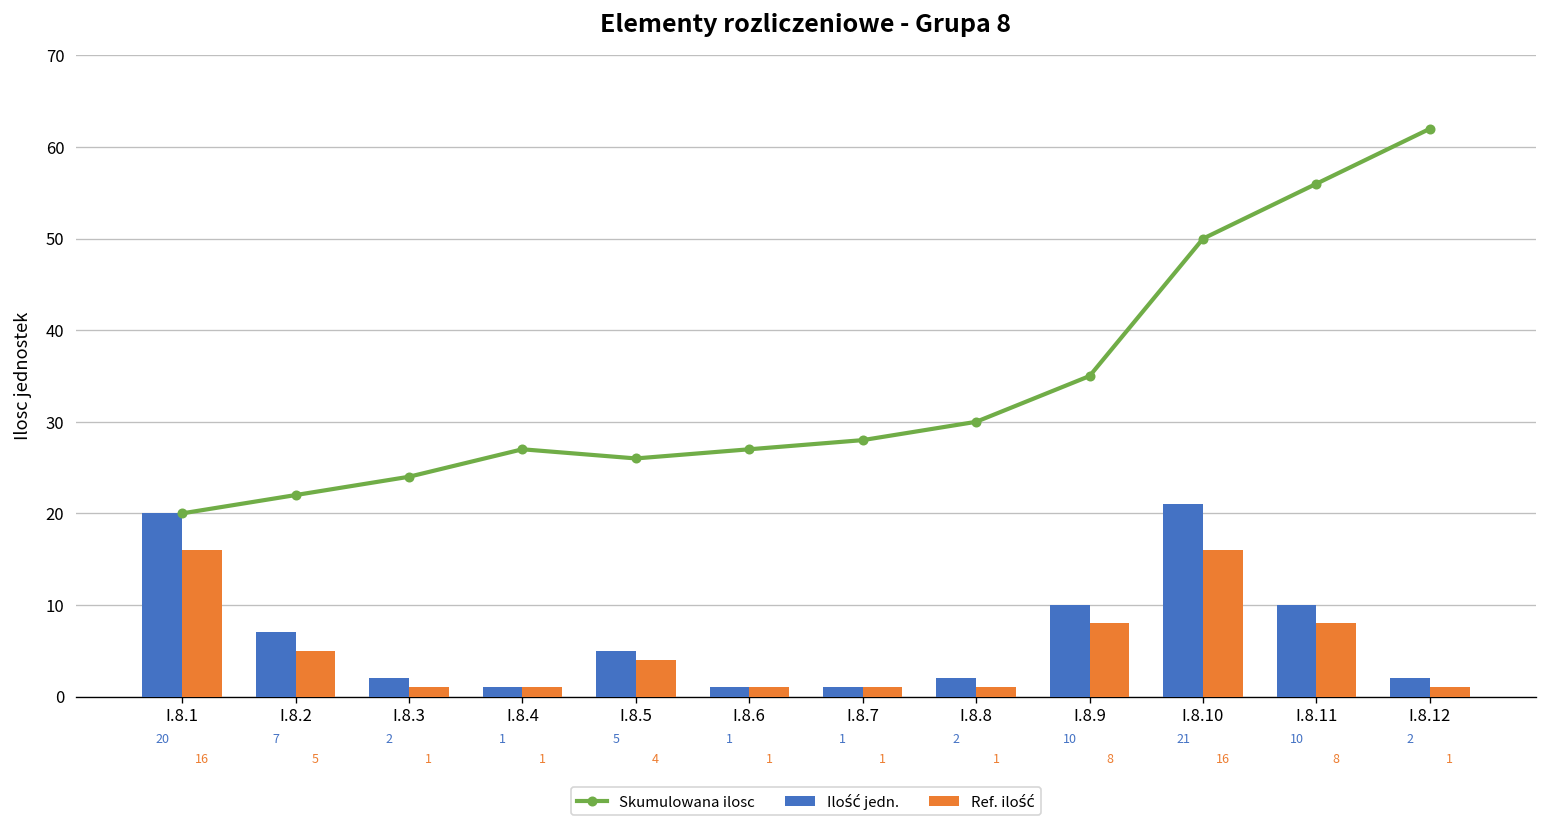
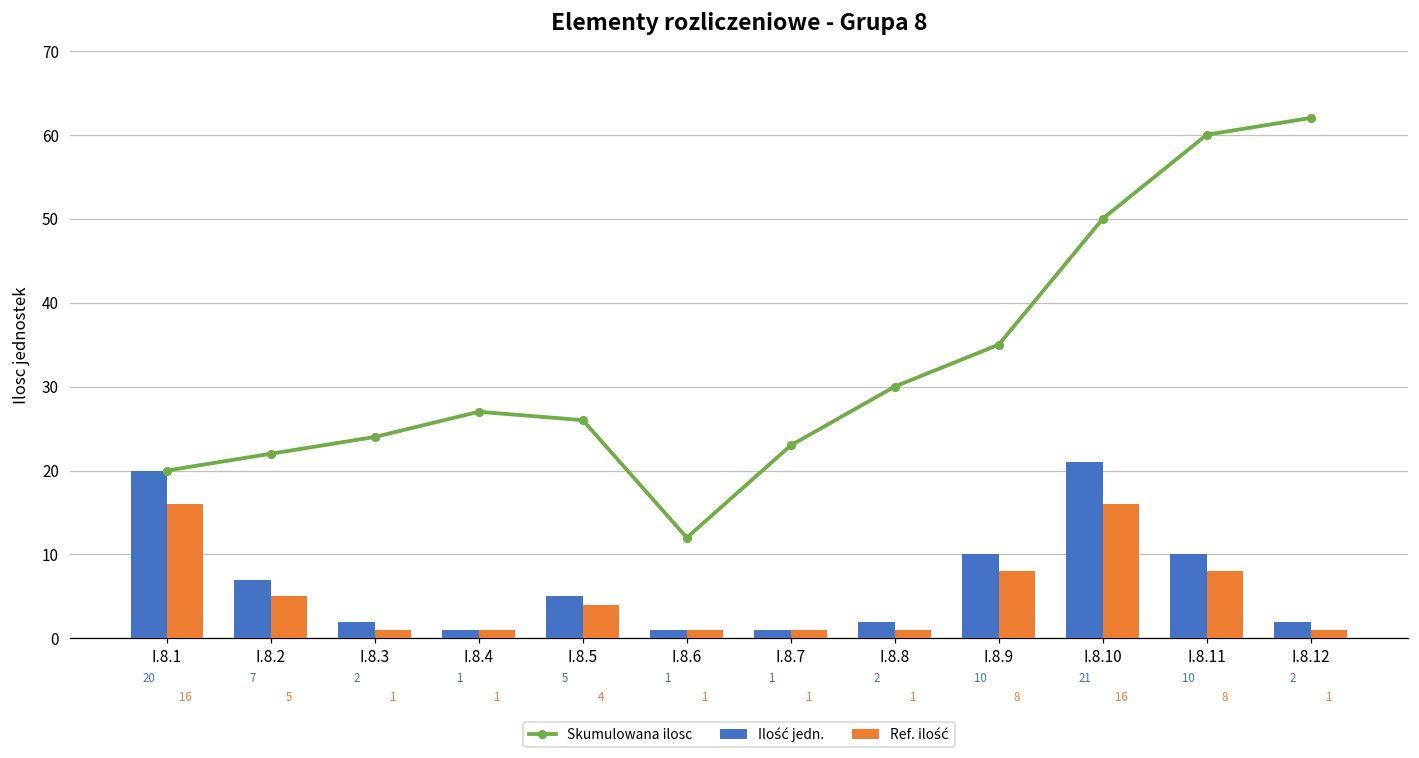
  {
    "Ilość jedn.": {
      "I.8.1": 20,
      "I.8.2": 7,
      "I.8.3": 2,
      "I.8.4": 1,
      "I.8.5": 5,
      "I.8.6": 1,
      "I.8.7": 1,
      "I.8.8": 2,
      "I.8.9": 10,
      "I.8.10": 21,
      "I.8.11": 10,
      "I.8.12": 2
    },
    "Skumulowana ilosc": {
      "I.8.1": 20,
      "I.8.2": 22,
      "I.8.3": 24,
      "I.8.4": 27,
      "I.8.5": 26,
-     "I.8.6": 27,
-     "I.8.7": 28,
+     "I.8.6": 12,
+     "I.8.7": 23,
      "I.8.8": 30,
      "I.8.9": 35,
      "I.8.10": 50,
-     "I.8.11": 56,
+     "I.8.11": 60,
      "I.8.12": 62
    },
    "Ref. ilość": {
      "I.8.1": 16,
      "I.8.2": 5,
      "I.8.3": 1,
      "I.8.4": 1,
      "I.8.5": 4,
      "I.8.6": 1,
      "I.8.7": 1,
      "I.8.8": 1,
      "I.8.9": 8,
      "I.8.10": 16,
      "I.8.11": 8,
      "I.8.12": 1
    }
  }
